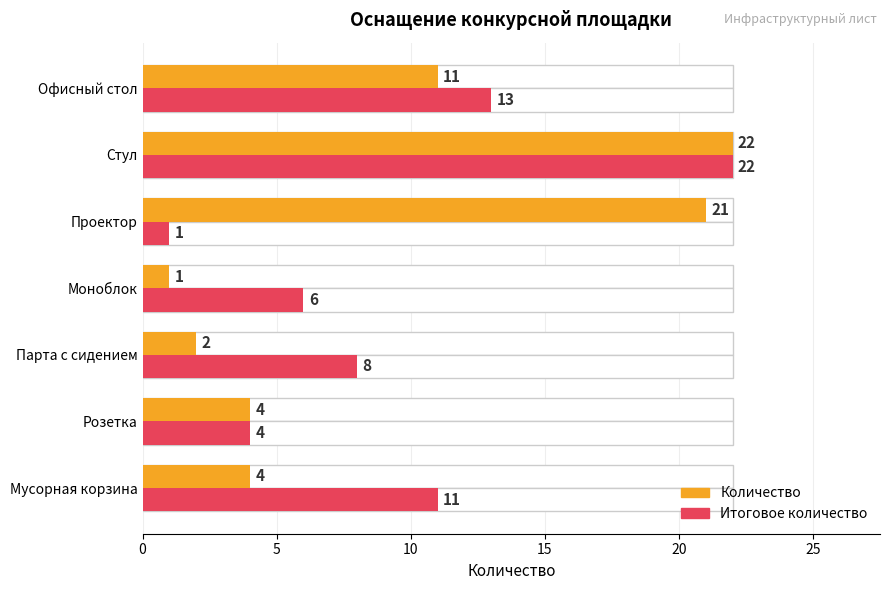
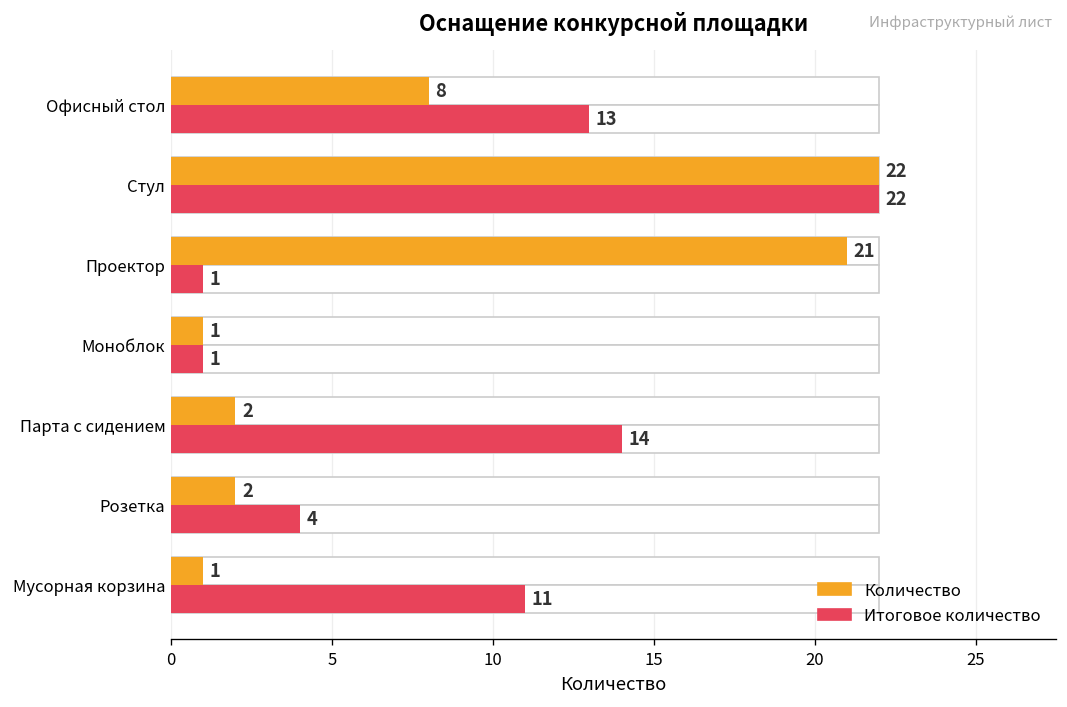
  {
    "Количество": {
-     "Офисный стол": 11,
+     "Офисный стол": 8,
      "Стул": 22,
-     "Розетка": 4,
-     "Мусорная корзина": 4
+     "Розетка": 2,
+     "Мусорная корзина": 1
    },
    "Итоговое количество": {
      "Стул": 22,
-     "Моноблок": 6,
-     "Парта с сидением": 8
+     "Моноблок": 1,
+     "Парта с сидением": 14
    }
  }
